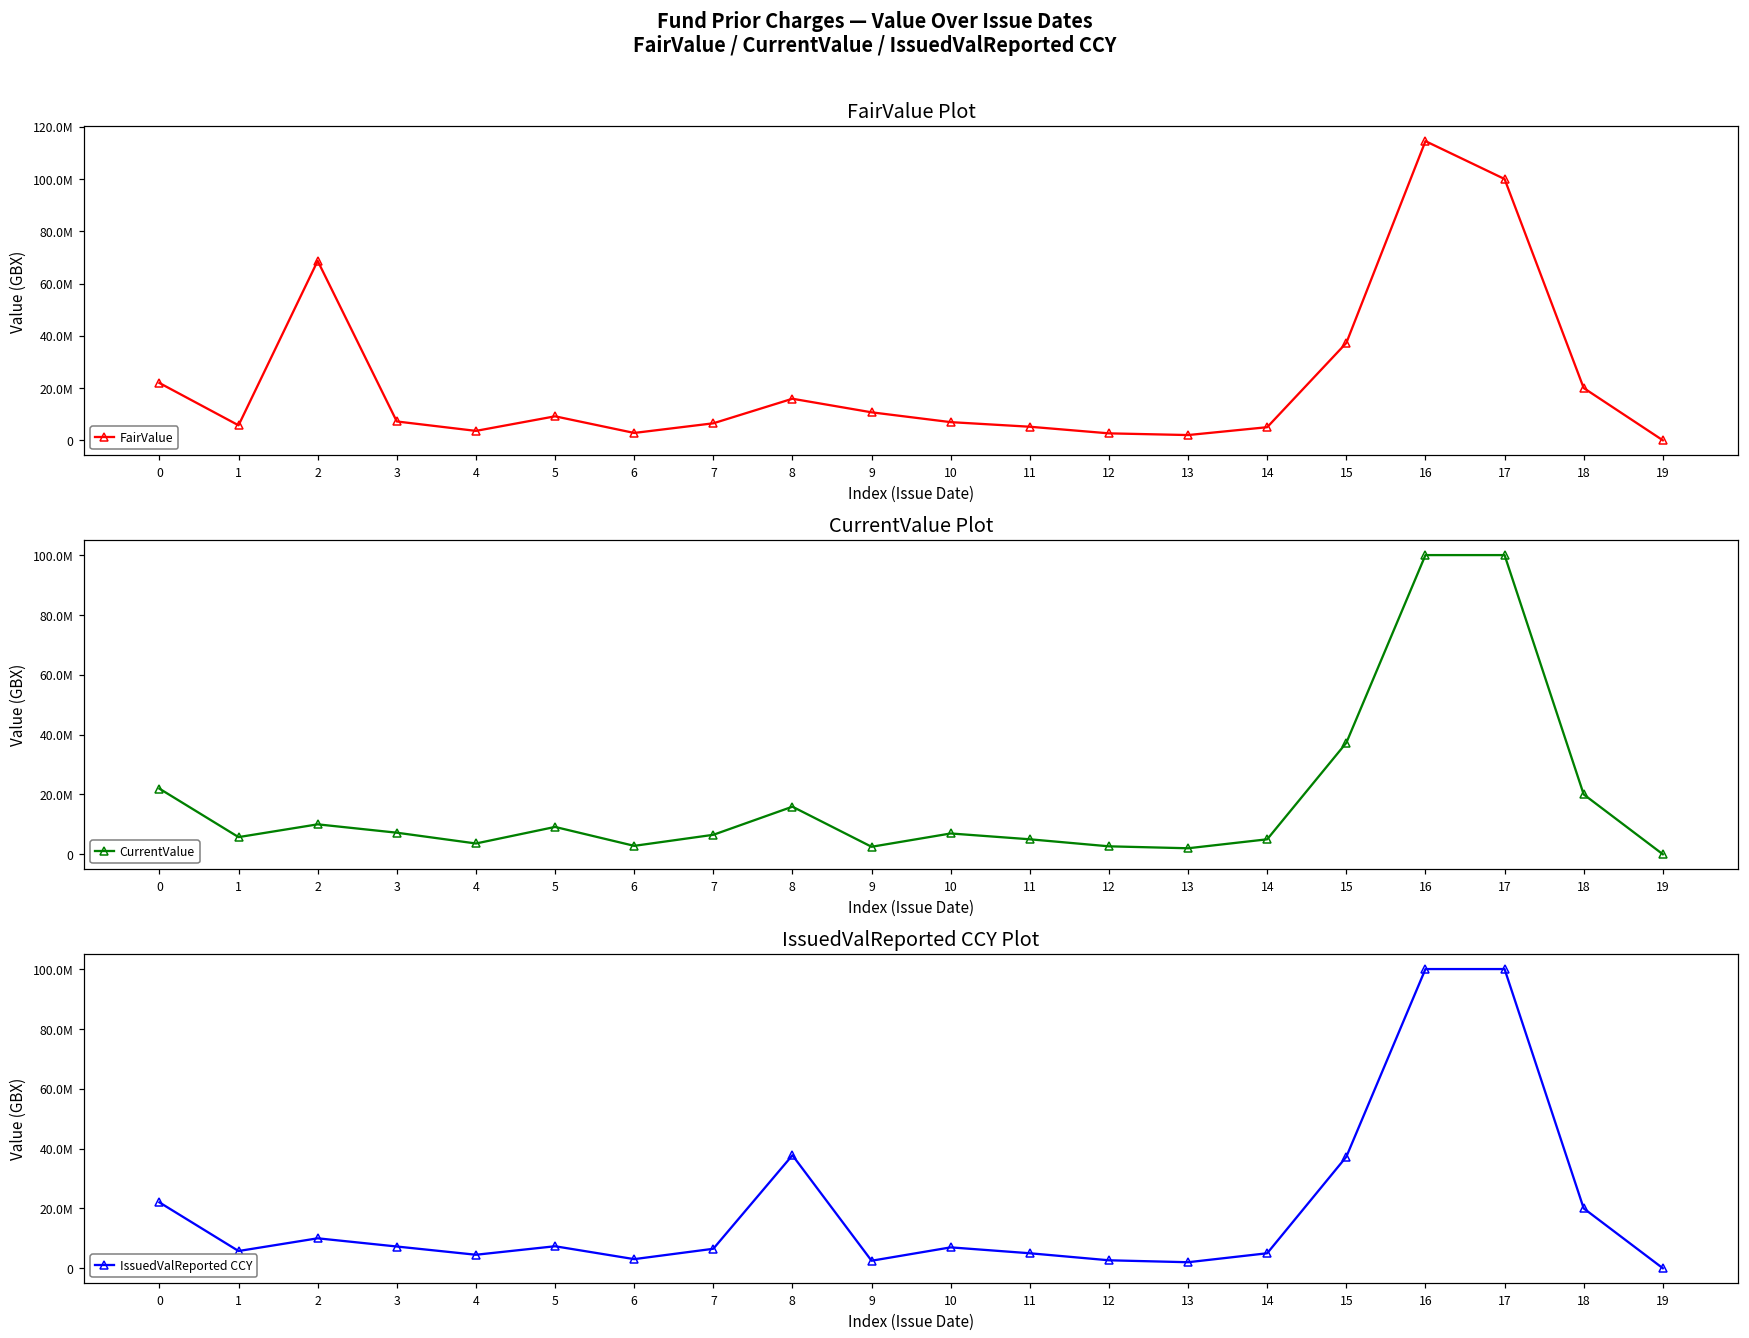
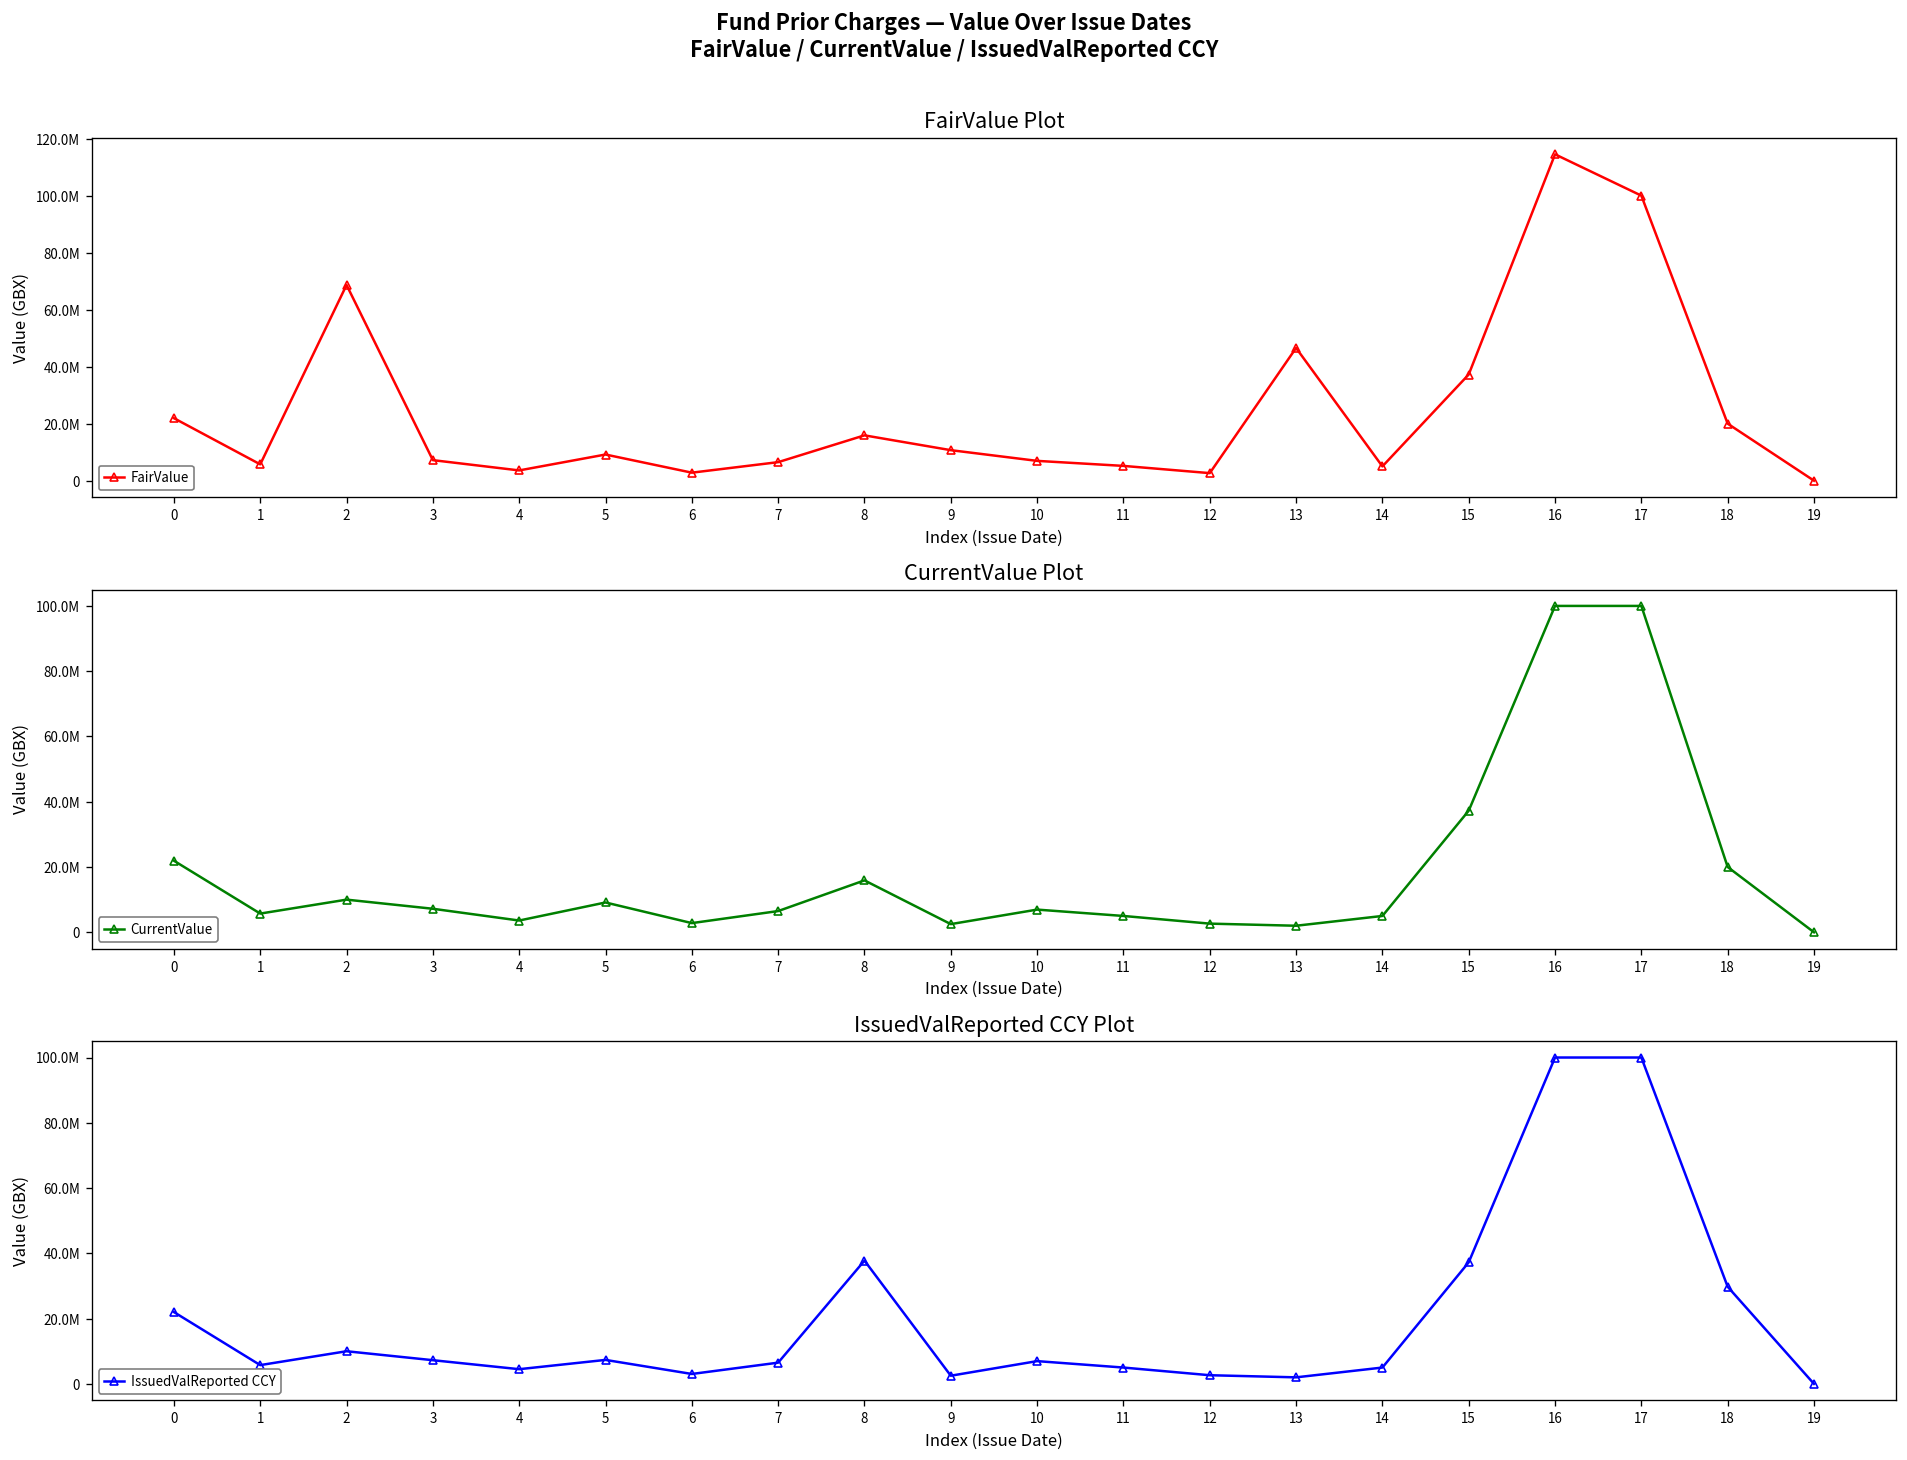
  {
    "FairValue Plot": {
      "0": 22000000,
      "1": 6000000,
      "2": 69000000,
      "3": 7000000,
      "4": 4000000,
      "5": 9000000,
      "6": 3000000,
      "7": 7000000,
      "8": 16000000,
      "9": 11000000,
      "10": 7000000,
      "11": 5000000,
      "12": 3000000,
-     "13": 2000000,
+     "13": 47000000,
      "14": 5000000,
      "15": 37000000,
      "16": 115000000,
      "17": 100000000,
      "18": 20000000,
      "19": 0
    },
    "CurrentValue Plot": {
      "0": 22000000,
      "1": 6000000,
      "2": 10000000,
      "3": 7000000,
      "4": 4000000,
      "5": 9000000,
      "6": 3000000,
      "7": 7000000,
      "8": 16000000,
      "9": 3000000,
      "10": 7000000,
      "11": 5000000,
      "12": 3000000,
      "13": 2000000,
      "14": 5000000,
      "15": 37000000,
      "16": 100000000,
      "17": 100000000,
      "18": 20000000,
      "19": 0
    },
    "IssuedValReported CCY Plot": {
      "0": 22000000,
      "1": 6000000,
      "2": 10000000,
      "3": 7000000,
      "4": 5000000,
      "5": 7000000,
      "6": 3000000,
      "7": 7000000,
      "8": 38000000,
      "9": 3000000,
      "10": 7000000,
      "11": 5000000,
      "12": 3000000,
      "13": 2000000,
      "14": 5000000,
      "15": 37000000,
      "16": 100000000,
      "17": 100000000,
-     "18": 20000000,
+     "18": 30000000,
      "19": 0
    }
  }
